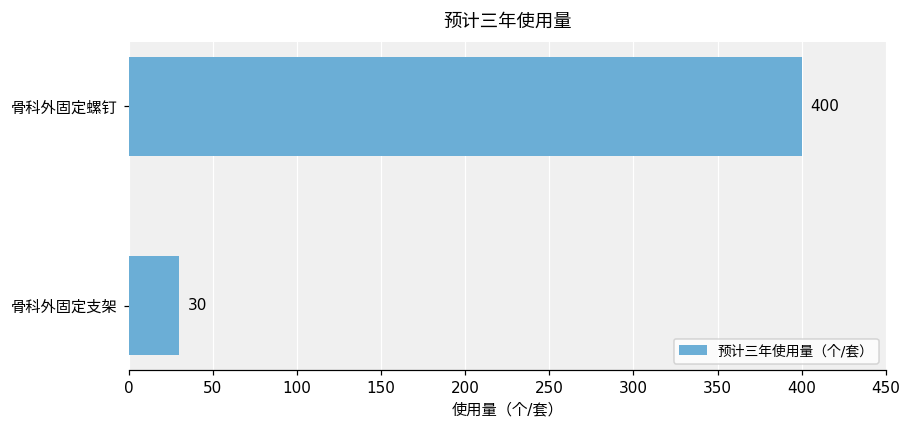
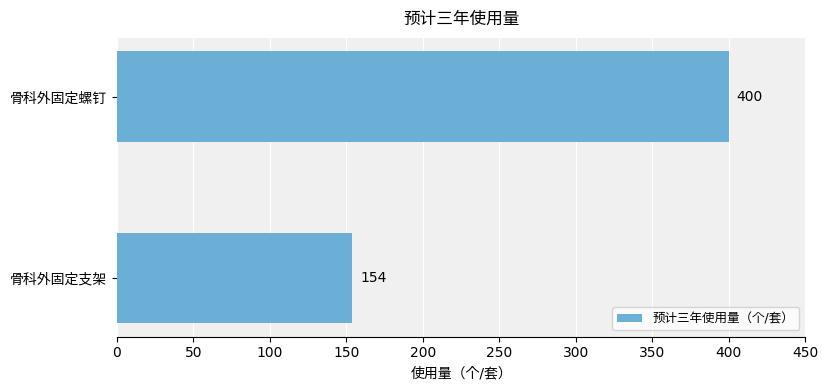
  {
    "骨科外固定螺钉": 400,
-   "骨科外固定支架": 30
+   "骨科外固定支架": 154
  }
